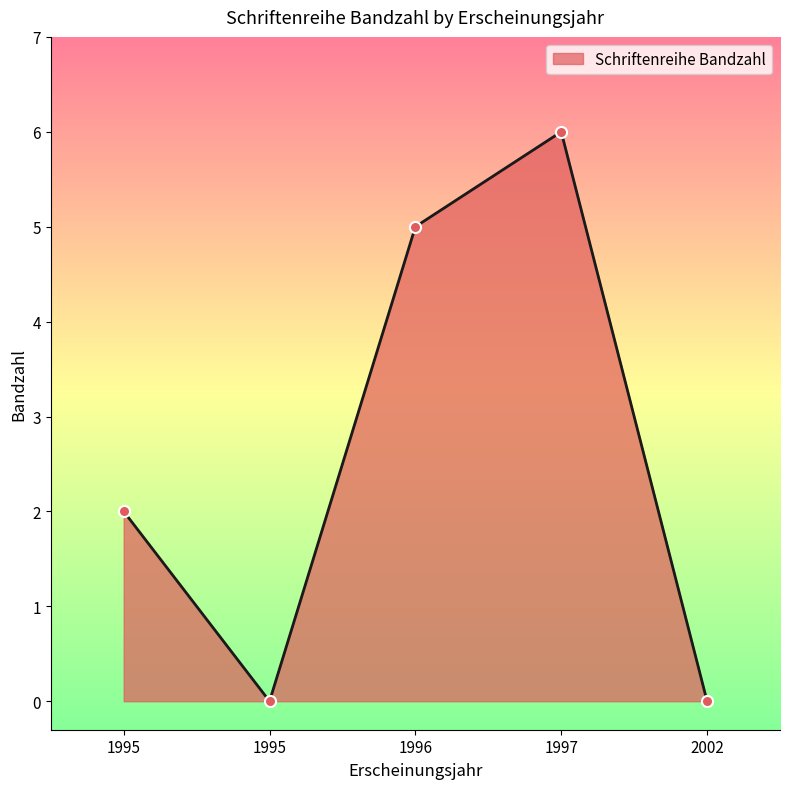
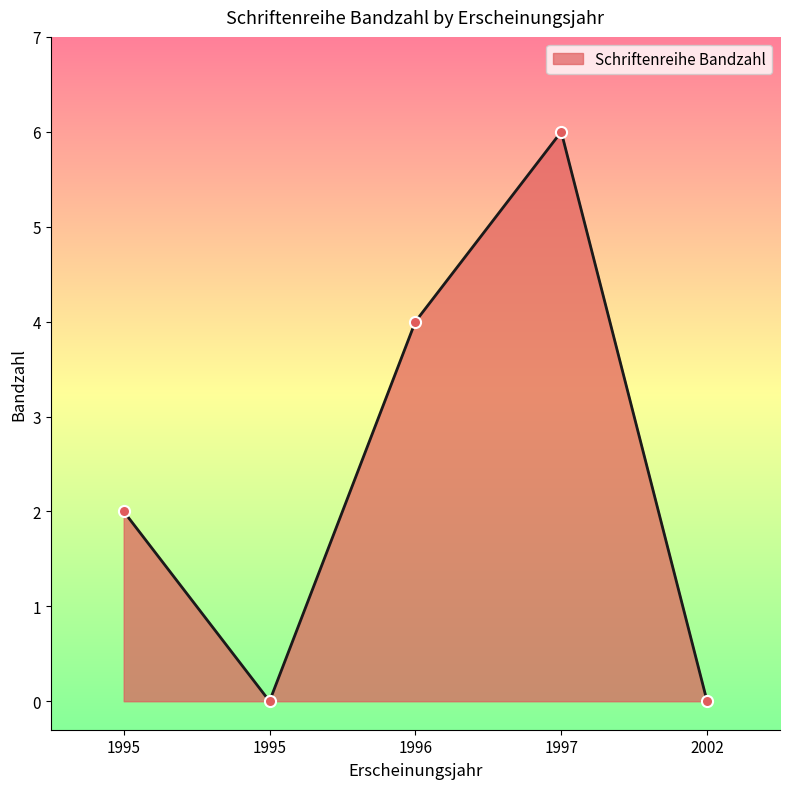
  {
-   "1996": 5,
+   "1996": 4,
    "1997": 6,
    "2002": 0
  }
